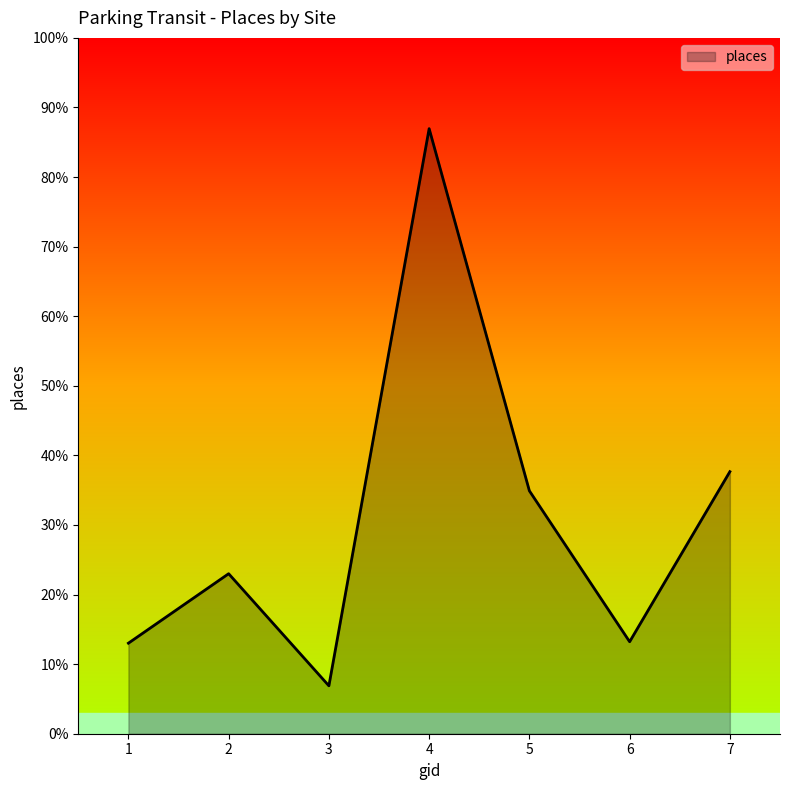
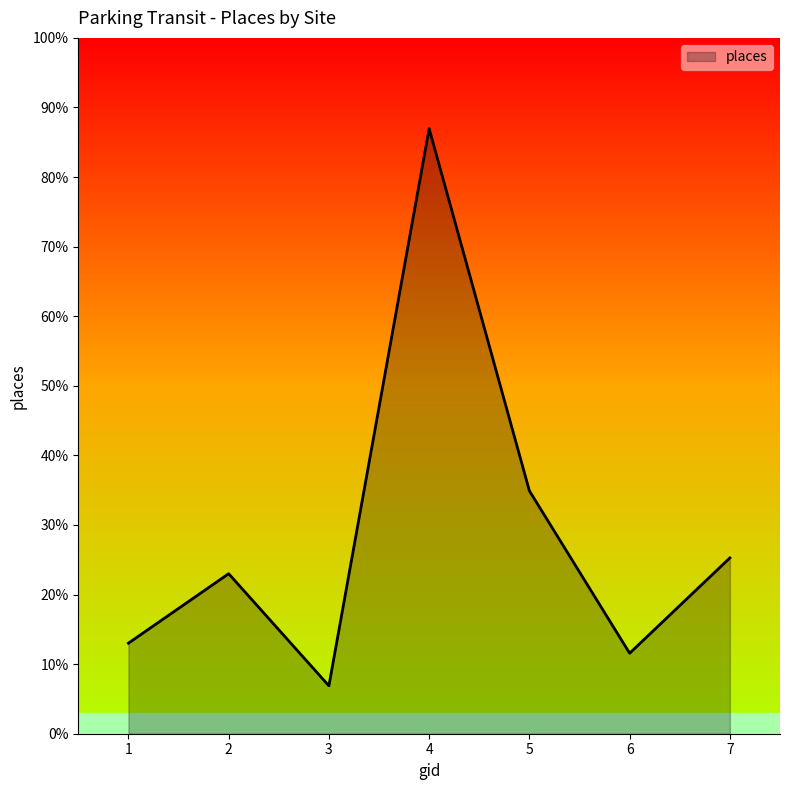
  {
    "1": "13%",
    "2": "23%",
    "3": "7%",
    "4": "87%",
    "5": "35%",
-   "6": "13%",
-   "7": "38%"
+   "6": "12%",
+   "7": "25%"
  }
